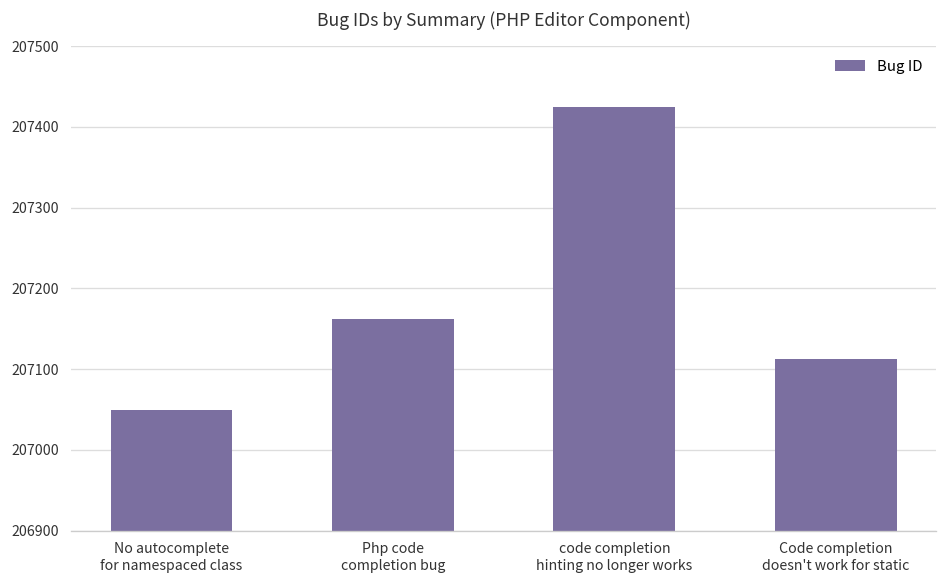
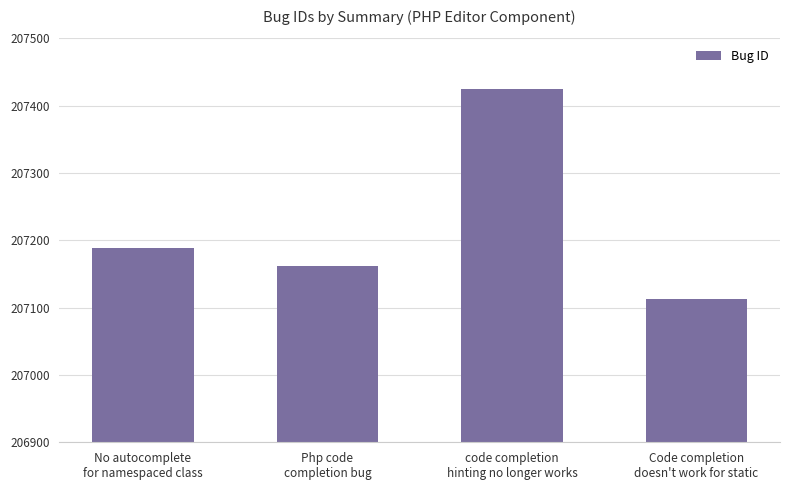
  {
-   "No autocomplete for namespaced class": 207050,
+   "No autocomplete for namespaced class": 207190,
    "Php code completion bug": 207160,
    "code completion hinting no longer works": 207430,
    "Code completion doesn't work for static": 207110
  }
